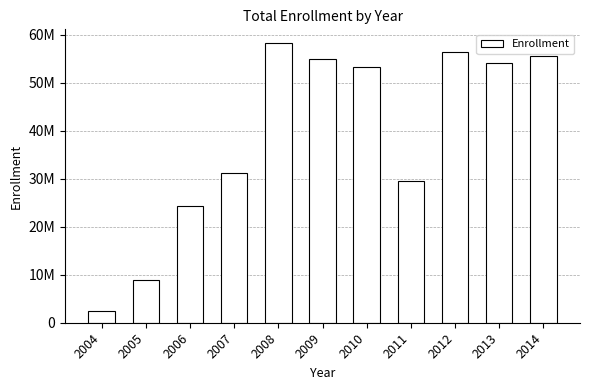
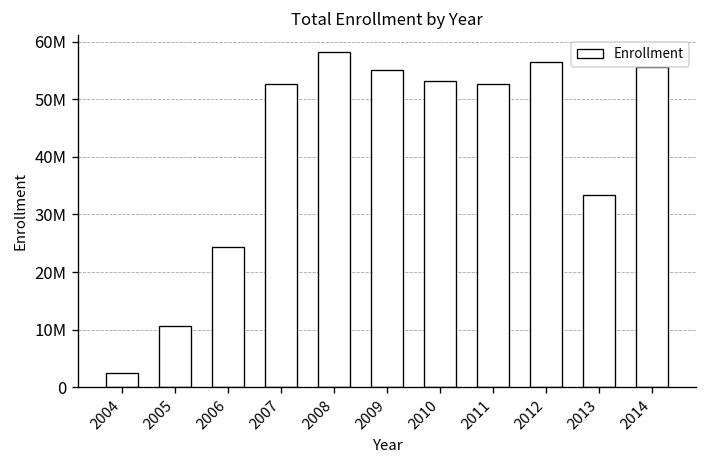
  {
    "2004": 2000000,
-   "2005": 9000000,
+   "2005": 11000000,
    "2006": 24000000,
-   "2007": 31000000,
+   "2007": 53000000,
    "2008": 58000000,
    "2009": 55000000,
    "2010": 53000000,
-   "2011": 29000000,
+   "2011": 53000000,
    "2012": 56000000,
-   "2013": 54000000,
+   "2013": 33000000,
    "2014": 56000000
  }
